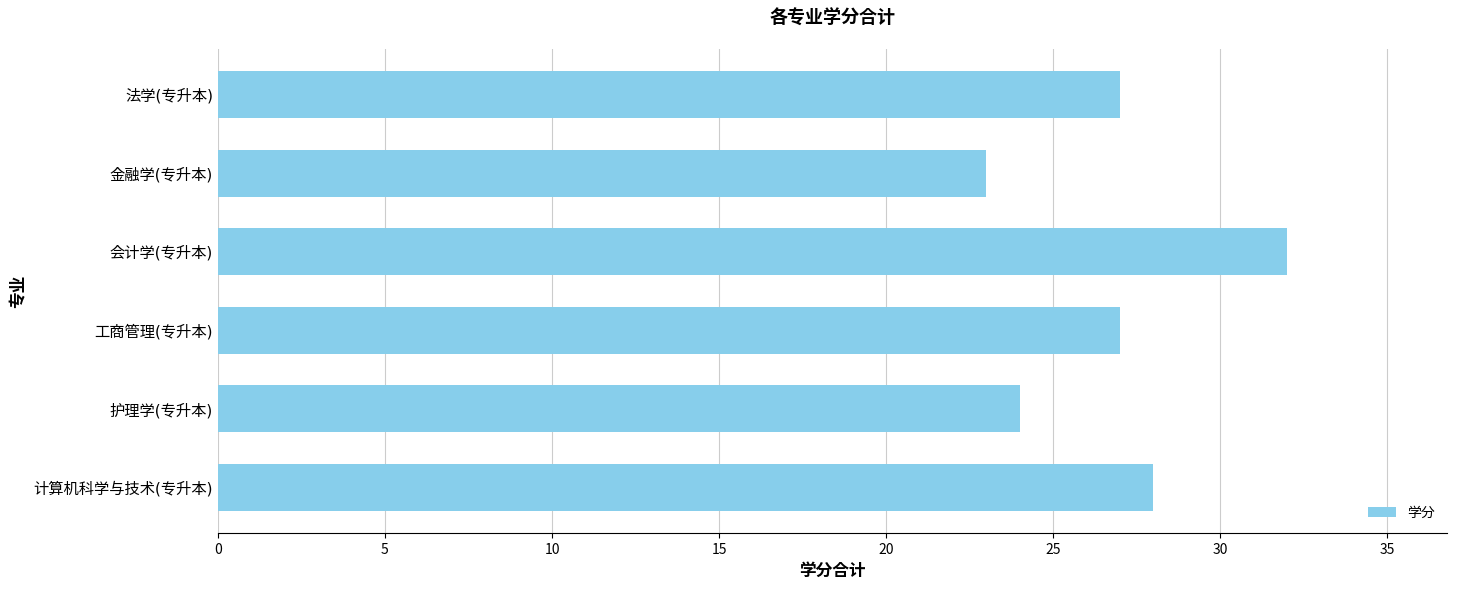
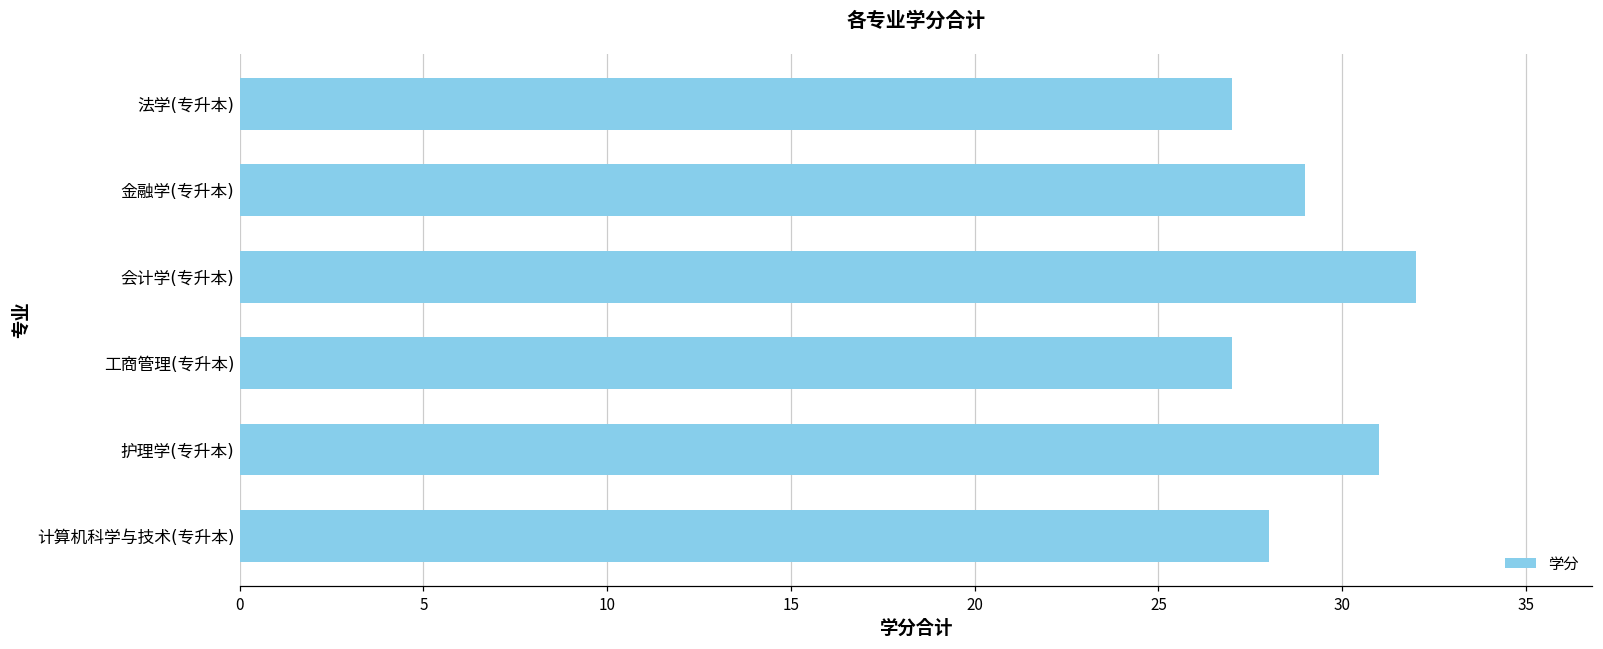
  {
    "法学(专升本)": 27,
-   "金融学(专升本)": 23,
+   "金融学(专升本)": 29,
    "会计学(专升本)": 32,
    "工商管理(专升本)": 27,
-   "护理学(专升本)": 24,
+   "护理学(专升本)": 31,
    "计算机科学与技术(专升本)": 28
  }
